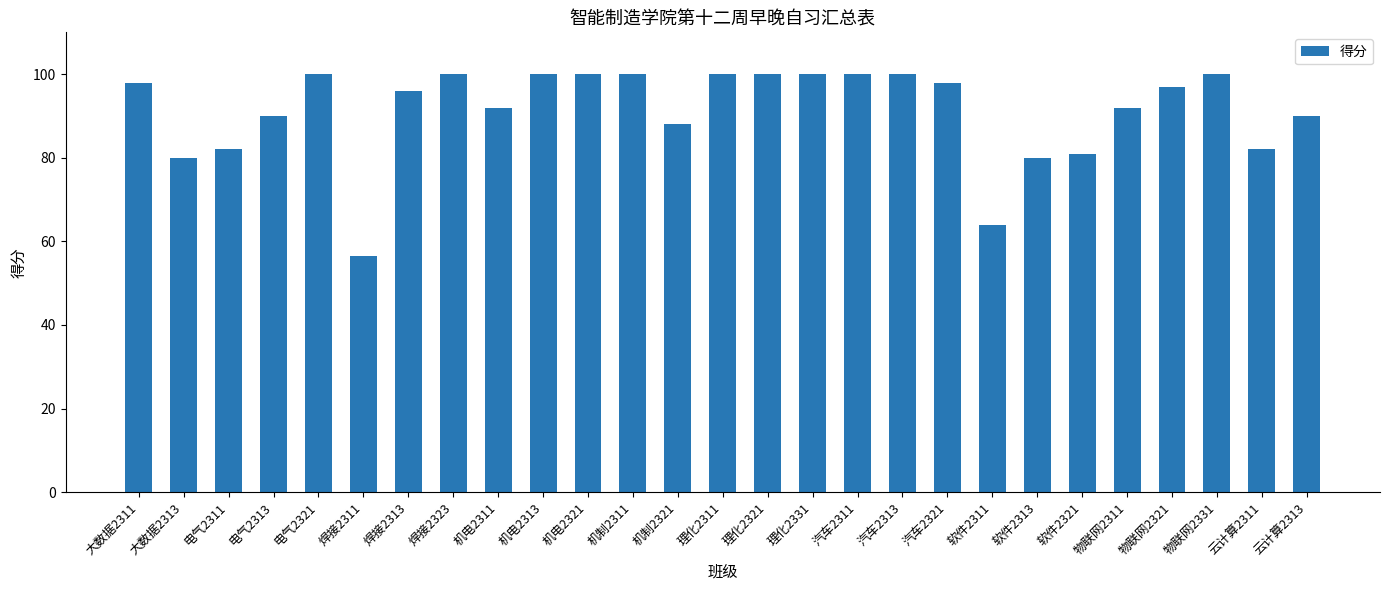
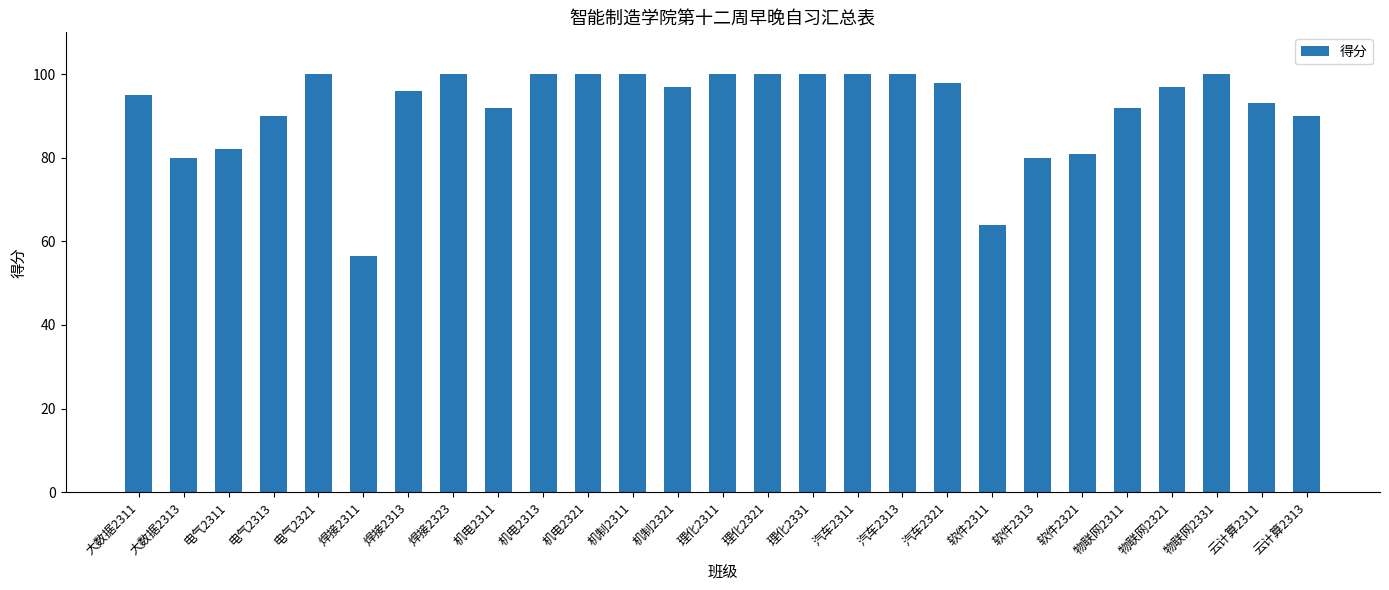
  {
-   "大数据2311": 98,
+   "大数据2311": 95,
    "大数据2313": 80,
    "电气2311": 82,
    "电气2313": 90,
    "电气2321": 100,
    "焊接2311": 57,
    "焊接2313": 96,
    "焊接2323": 100,
    "机电2311": 92,
    "机电2313": 100,
    "机电2321": 100,
    "机制2311": 100,
-   "机制2321": 88,
+   "机制2321": 97,
    "理化2311": 100,
    "理化2321": 100,
    "理化2331": 100,
    "汽车2311": 100,
    "汽车2313": 100,
    "汽车2321": 98,
    "软件2311": 64,
    "软件2313": 80,
    "软件2321": 81,
    "物联网2311": 92,
    "物联网2321": 97,
    "物联网2331": 100,
-   "云计算2311": 82,
+   "云计算2311": 93,
    "云计算2313": 90
  }
